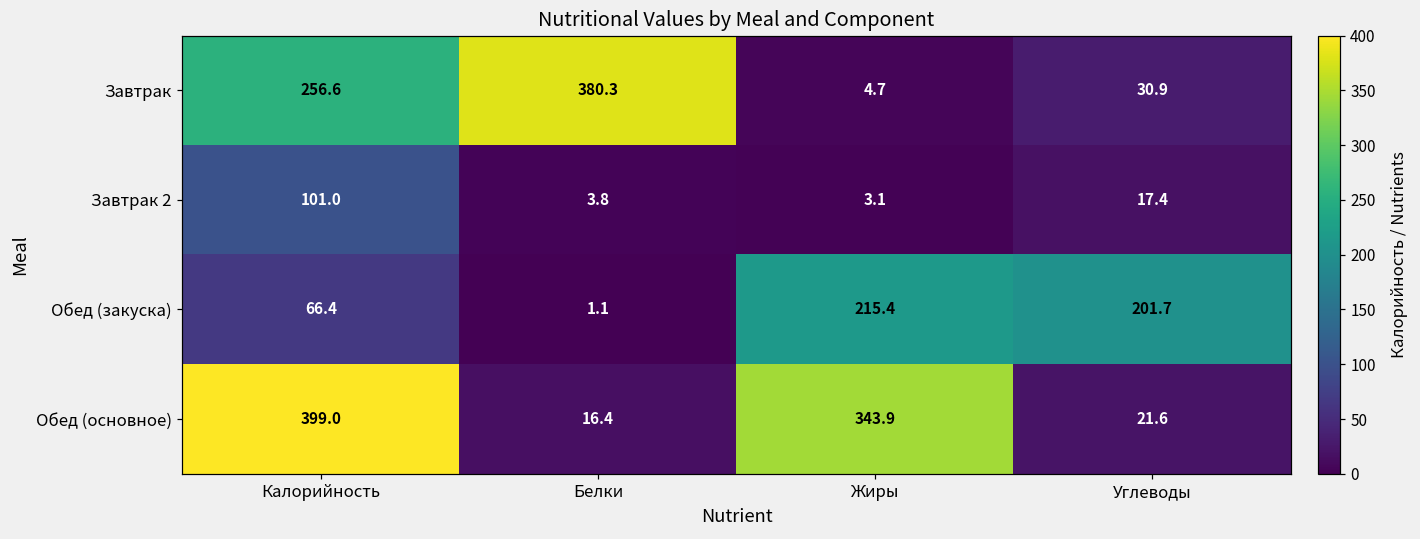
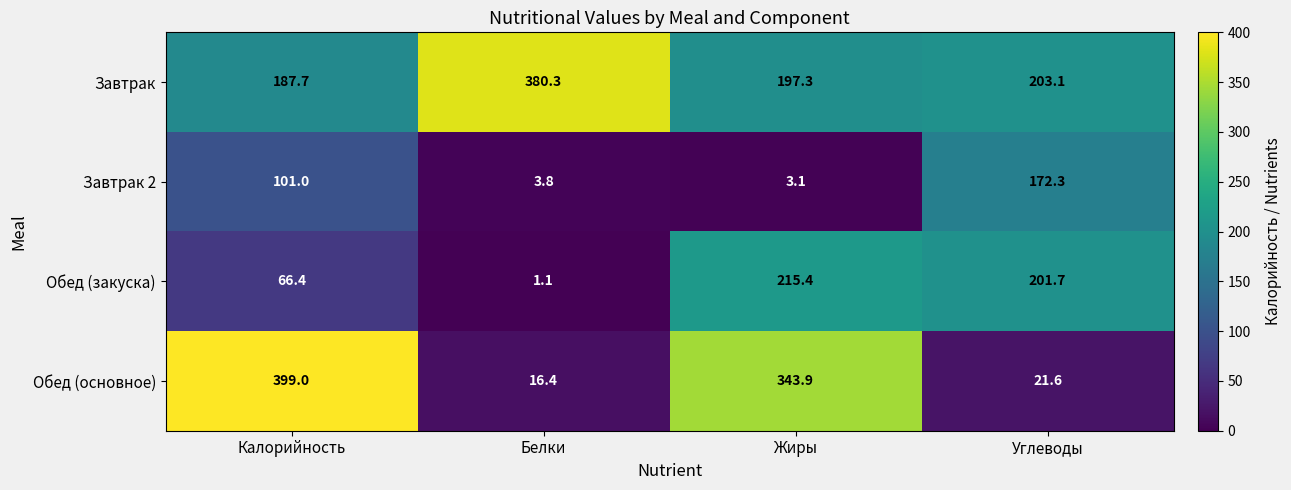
  {
    "Завтрак": {
-     "Калорийность": 256.6,
+     "Калорийность": 187.7,
      "Белки": 380.3,
-     "Жиры": 4.7,
-     "Углеводы": 30.9
+     "Жиры": 197.3,
+     "Углеводы": 203.1
    },
    "Завтрак 2": {
      "Калорийность": 101.0,
      "Белки": 3.8,
      "Жиры": 3.1,
-     "Углеводы": 17.4
+     "Углеводы": 172.3
    },
    "Обед (закуска)": {
      "Калорийность": 66.4,
      "Белки": 1.1,
      "Жиры": 215.4,
      "Углеводы": 201.7
    },
    "Обед (основное)": {
      "Калорийность": 399.0,
      "Белки": 16.4,
      "Жиры": 343.9,
      "Углеводы": 21.6
    }
  }
